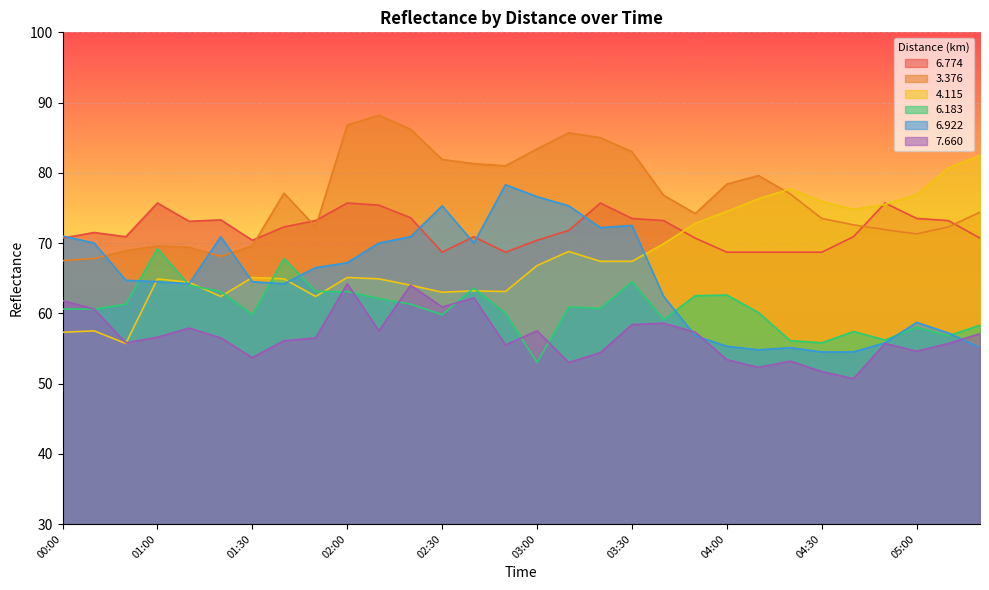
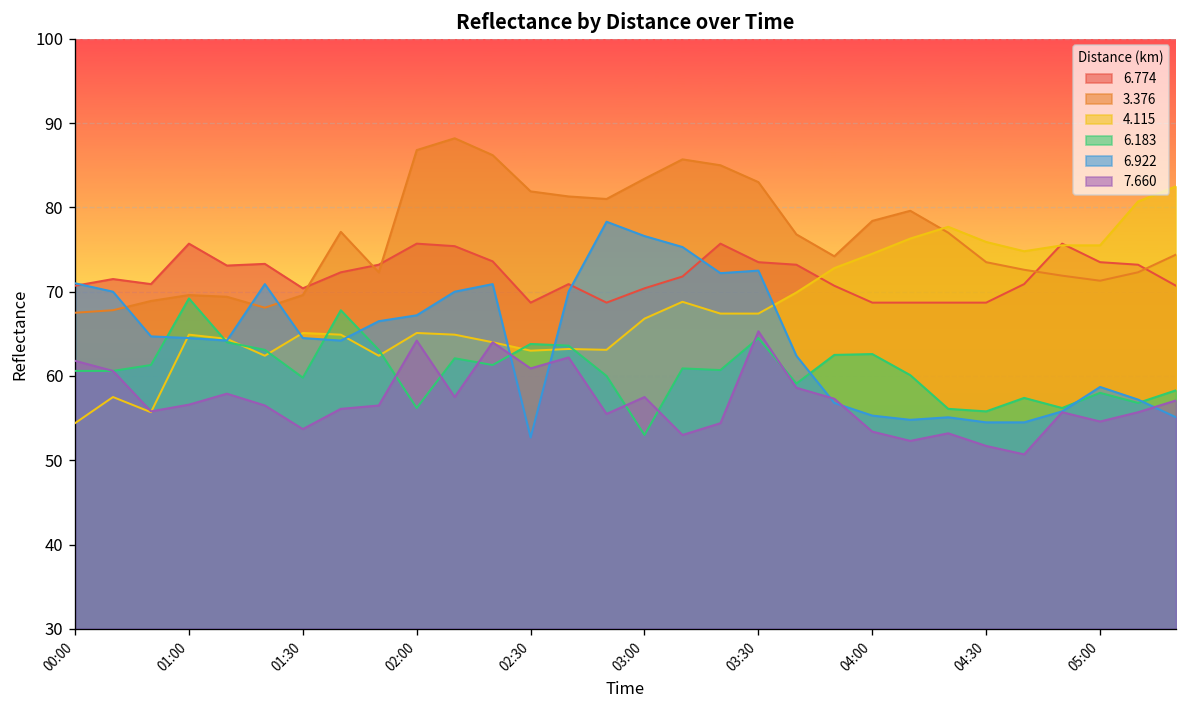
  {
    "4.115": {
-     "00:00": 57,
+     "00:00": 54,
      "01:00": 65,
      "01:30": 65,
      "02:00": 65,
      "02:30": 63,
      "03:00": 67,
      "03:30": 67,
      "04:00": 75,
      "04:30": 76,
-     "05:00": 77
+     "05:00": 76
    },
    "6.183": {
      "00:00": 61,
      "01:00": 69,
      "01:30": 60,
-     "02:00": 63,
-     "02:30": 60,
+     "02:00": 56,
+     "02:30": 64,
      "03:00": 53,
      "03:30": 65,
      "04:00": 63,
      "04:30": 56,
      "05:00": 58
    },
    "6.922": {
      "01:00": 65,
      "01:30": 65,
      "02:00": 67,
-     "02:30": 75,
+     "02:30": 53,
      "03:00": 77,
      "03:30": 73,
      "04:00": 55,
      "04:30": 55,
      "05:00": 59
    },
    "7.660": {
      "00:00": 62,
      "01:00": 57,
      "01:30": 54,
      "02:00": 64,
      "02:30": 61,
      "03:00": 58,
-     "03:30": 58,
+     "03:30": 65,
      "04:00": 53,
      "04:30": 52,
      "05:00": 55
    }
  }
